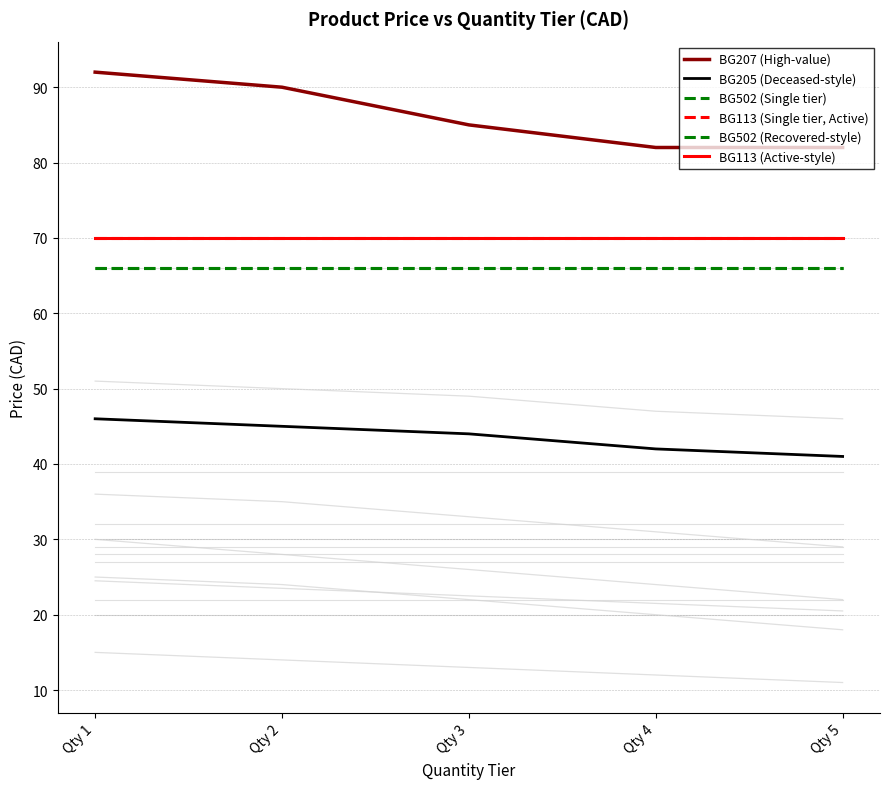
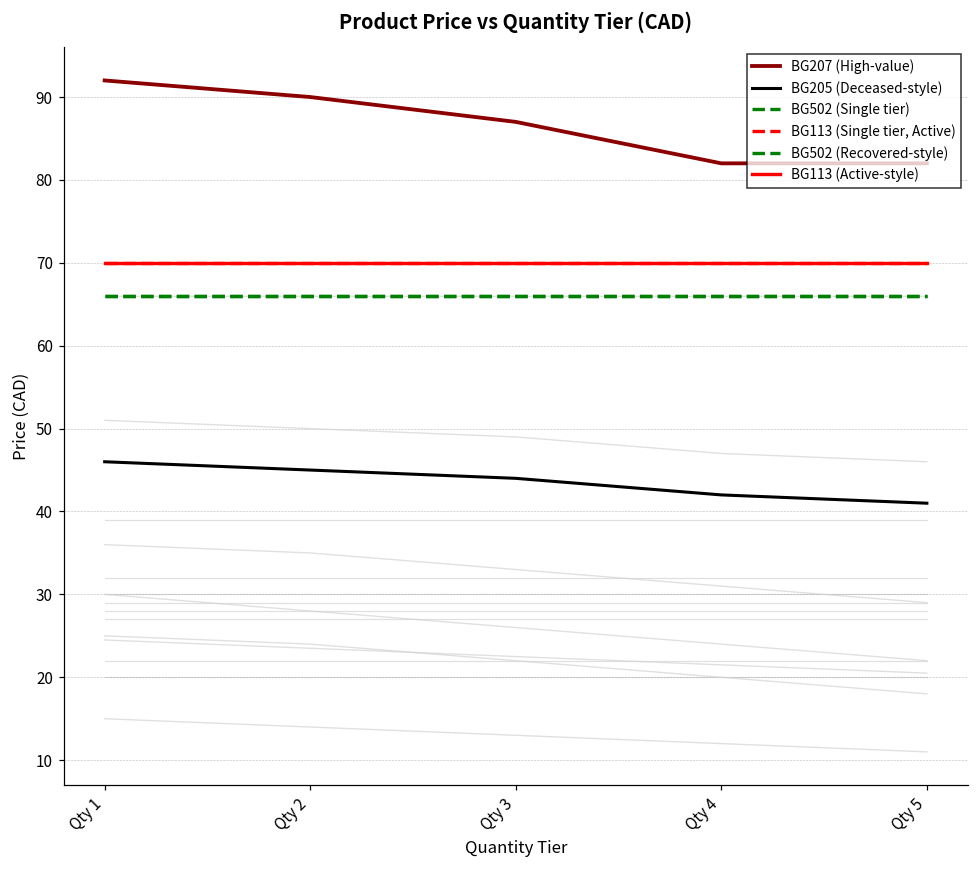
  {
    "BG113 (Active-style)": {
      "Qty 1": 70,
      "Qty 2": 70,
      "Qty 3": 70,
      "Qty 4": 70,
      "Qty 5": 70
    },
    "BG502 (Recovered-style)": {
      "Qty 1": 66,
      "Qty 2": 66,
      "Qty 3": 66,
      "Qty 4": 66,
      "Qty 5": 66
    },
    "BG207 (High-value)": {
      "Qty 1": 92,
      "Qty 2": 90,
-     "Qty 3": 85,
+     "Qty 3": 87,
      "Qty 4": 82
    },
    "BG205 (Deceased-style)": {
      "Qty 1": 46,
      "Qty 2": 45,
      "Qty 3": 44,
      "Qty 4": 42,
      "Qty 5": 41
    }
  }
